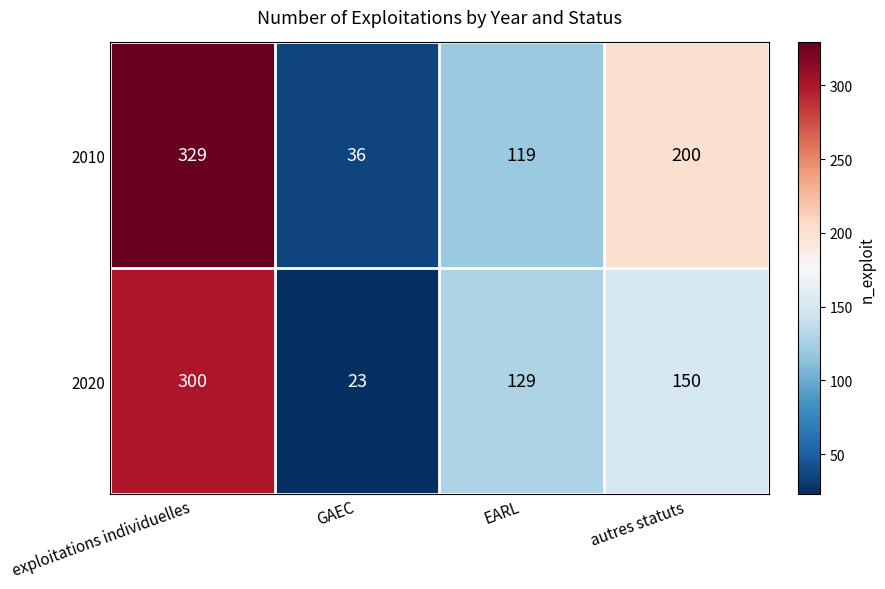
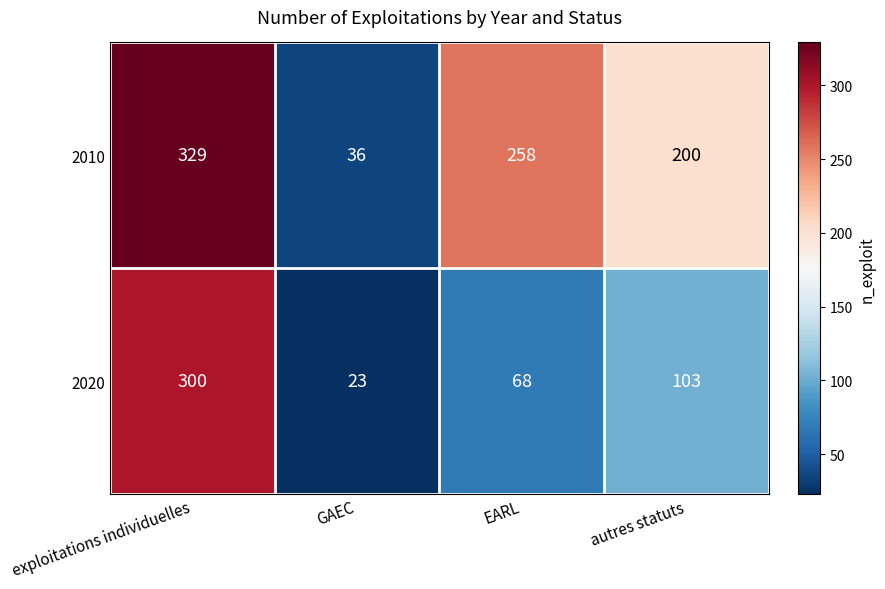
  {
    "2010": {
      "exploitations individuelles": 329,
      "GAEC": 36,
-     "EARL": 119,
+     "EARL": 258,
      "autres statuts": 200
    },
    "2020": {
      "exploitations individuelles": 300,
      "GAEC": 23,
-     "EARL": 129,
-     "autres statuts": 150
+     "EARL": 68,
+     "autres statuts": 103
    }
  }
